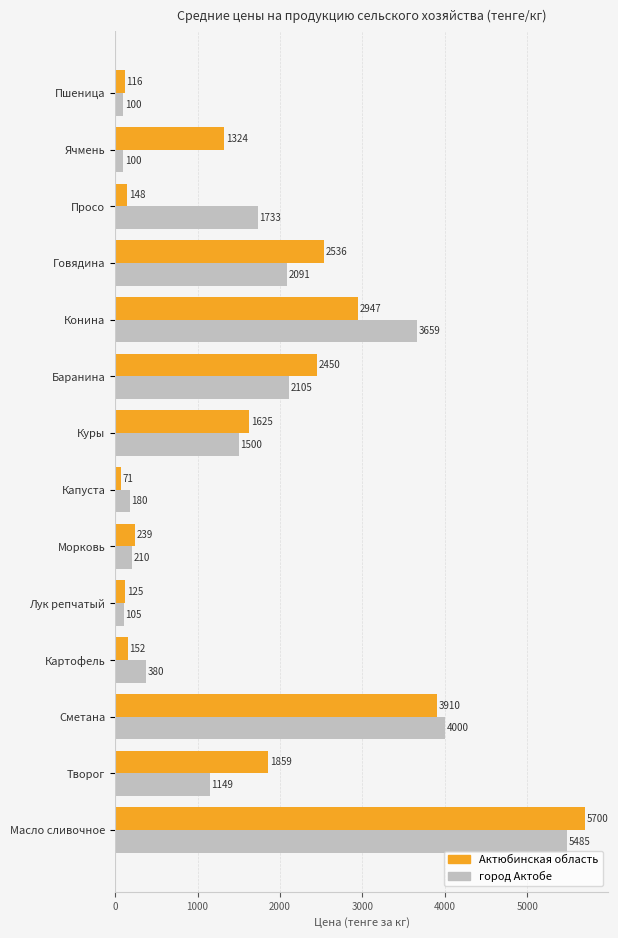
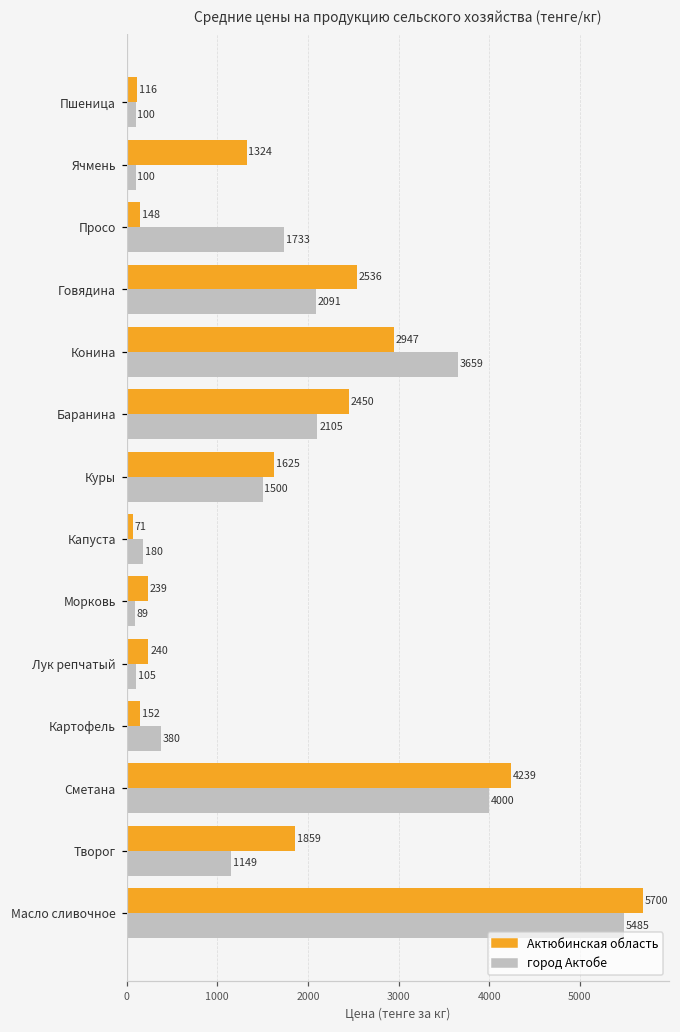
  {
    "Актюбинская область": {
      "Пшеница": 116,
      "Ячмень": 1324,
      "Просо": 148,
      "Говядина": 2536,
      "Конина": 2947,
      "Баранина": 2450,
      "Куры": 1625,
      "Капуста": 71,
      "Морковь": 239,
-     "Лук репчатый": 125,
+     "Лук репчатый": 240,
      "Картофель": 152,
-     "Сметана": 3910,
+     "Сметана": 4239,
      "Творог": 1859,
      "Масло сливочное": 5700
    },
    "город Актобе": {
      "Пшеница": 100,
      "Ячмень": 100,
      "Просо": 1733,
      "Говядина": 2091,
      "Конина": 3659,
      "Баранина": 2105,
      "Куры": 1500,
      "Капуста": 180,
-     "Морковь": 210,
+     "Морковь": 89,
      "Лук репчатый": 105,
      "Картофель": 380,
      "Сметана": 4000,
      "Творог": 1149,
      "Масло сливочное": 5485
    }
  }
